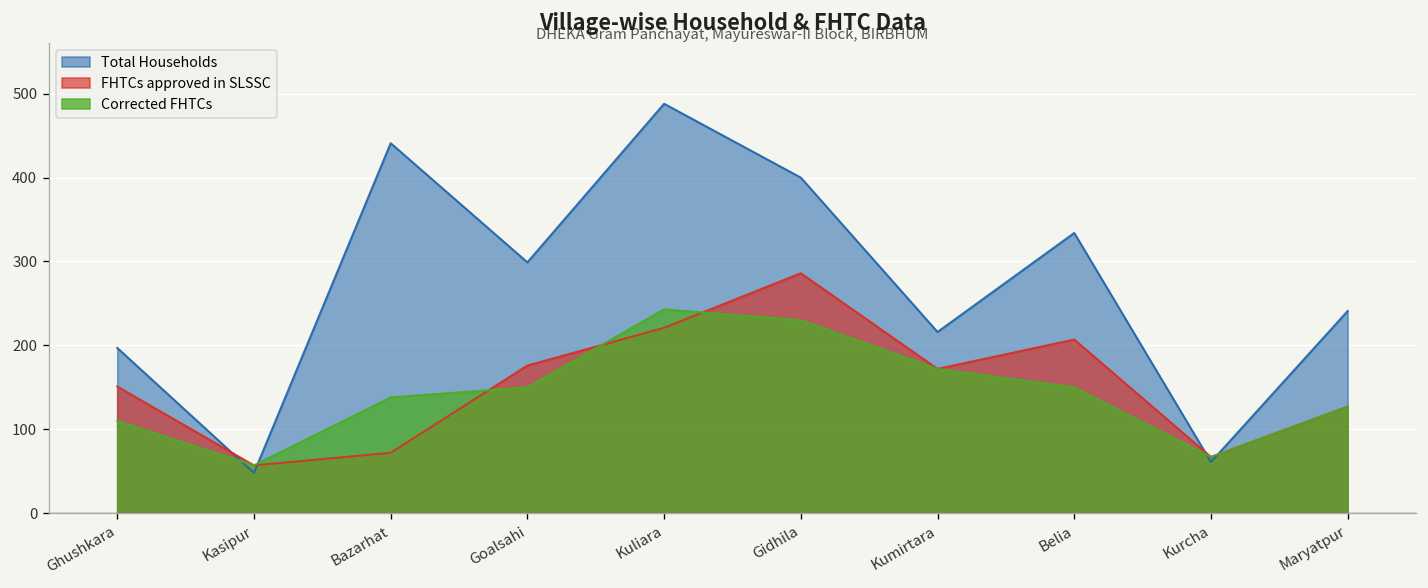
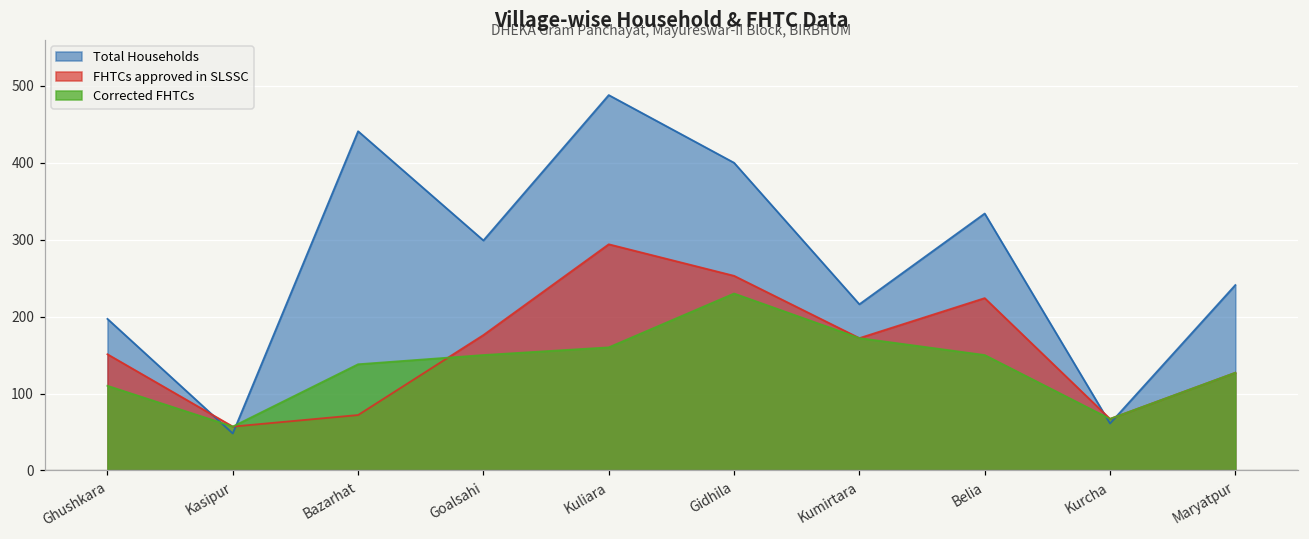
  {
    "Total Households": {
      "Ghushkara": 200,
      "Kasipur": 50,
      "Bazarhat": 440,
      "Goalsahi": 300,
      "Kuliara": 490,
      "Gidhila": 400,
      "Kumirtara": 220,
      "Belia": 330,
      "Kurcha": 60,
      "Maryatpur": 240
    },
    "FHTCs approved in SLSSC": {
      "Ghushkara": 150,
      "Bazarhat": 70,
      "Goalsahi": 180,
-     "Kuliara": 220,
-     "Gidhila": 290,
-     "Belia": 210
+     "Kuliara": 290,
+     "Gidhila": 250,
+     "Belia": 220
    },
    "Corrected FHTCs": {
      "Ghushkara": 110,
      "Bazarhat": 140,
      "Goalsahi": 150,
-     "Kuliara": 240,
+     "Kuliara": 160,
      "Gidhila": 230,
      "Belia": 150
    }
  }
